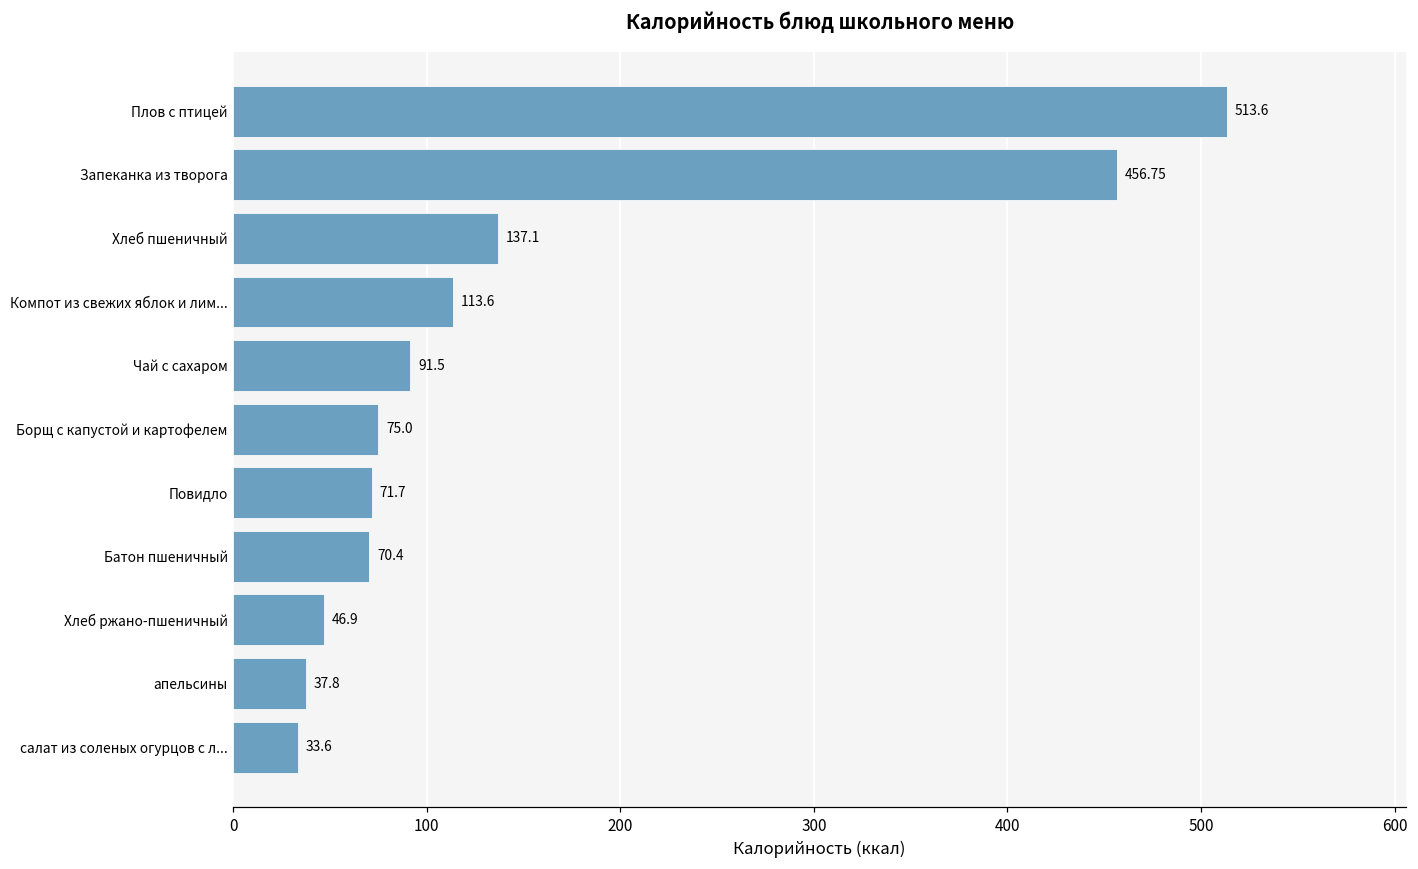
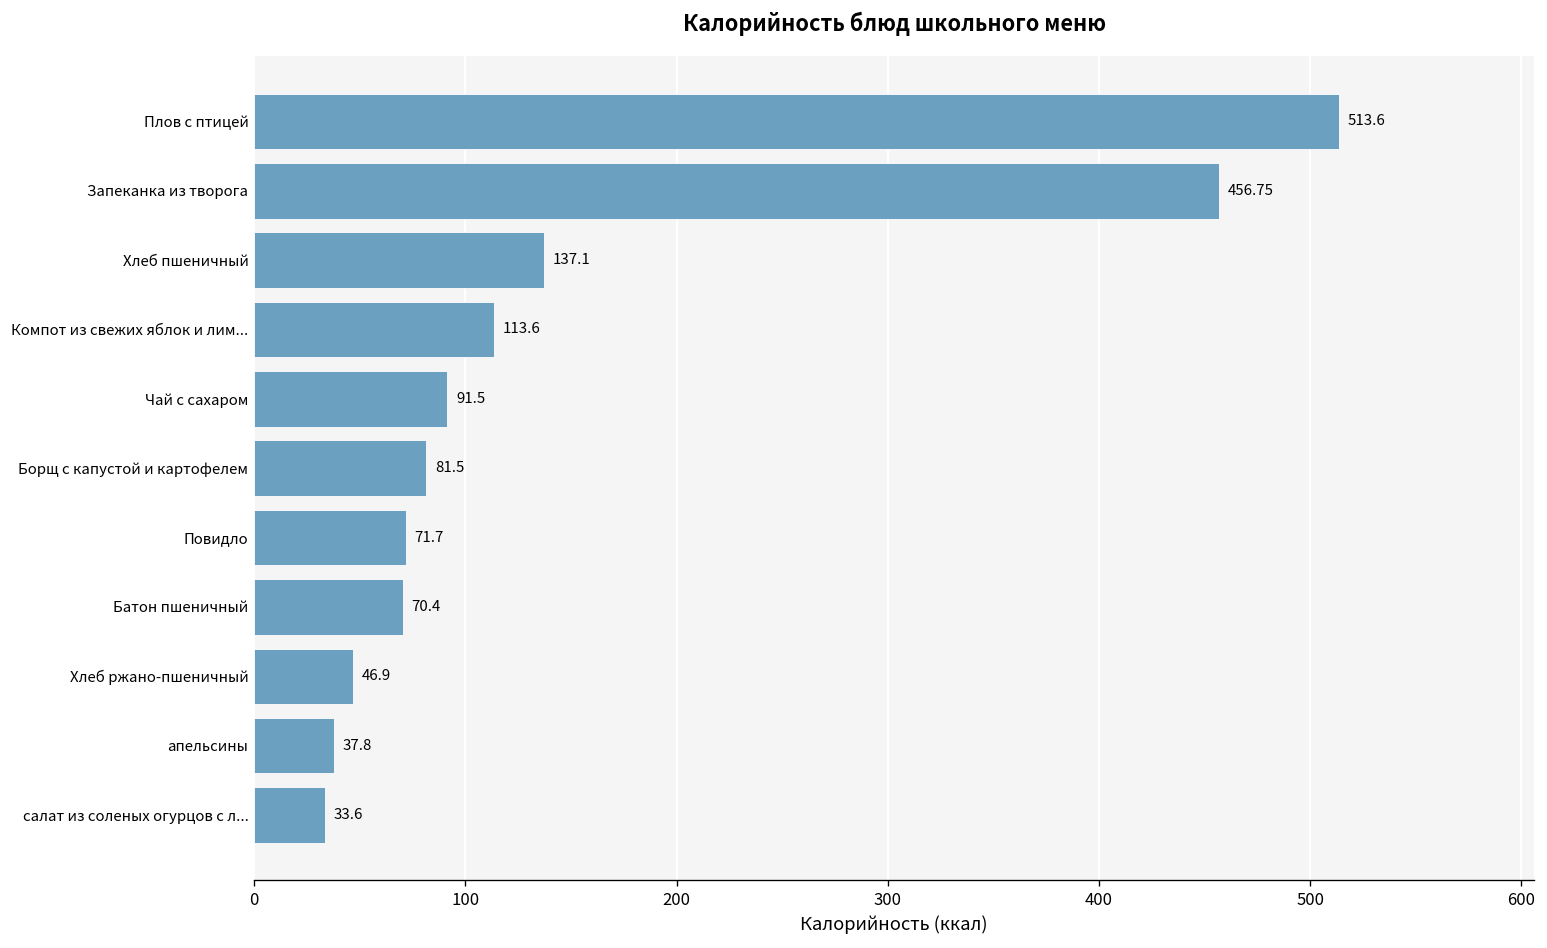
  {
    "Плов с птицей": 513.6,
    "Запеканка из творога": 456.75,
    "Хлеб пшеничный": 137.1,
    "Компот из свежих яблок и лим...": 113.6,
    "Чай с сахаром": 91.5,
-   "Борщ с капустой и картофелем": 75.0,
+   "Борщ с капустой и картофелем": 81.5,
    "Повидло": 71.7,
    "Батон пшеничный": 70.4,
    "Хлеб ржано-пшеничный": 46.9,
    "апельсины": 37.8,
    "салат из соленых огурцов с л...": 33.6
  }
